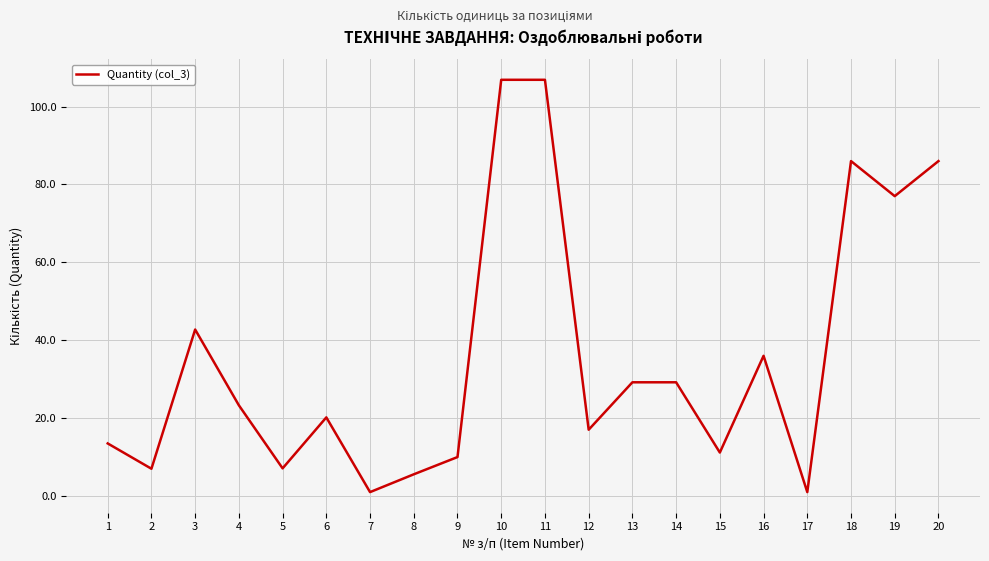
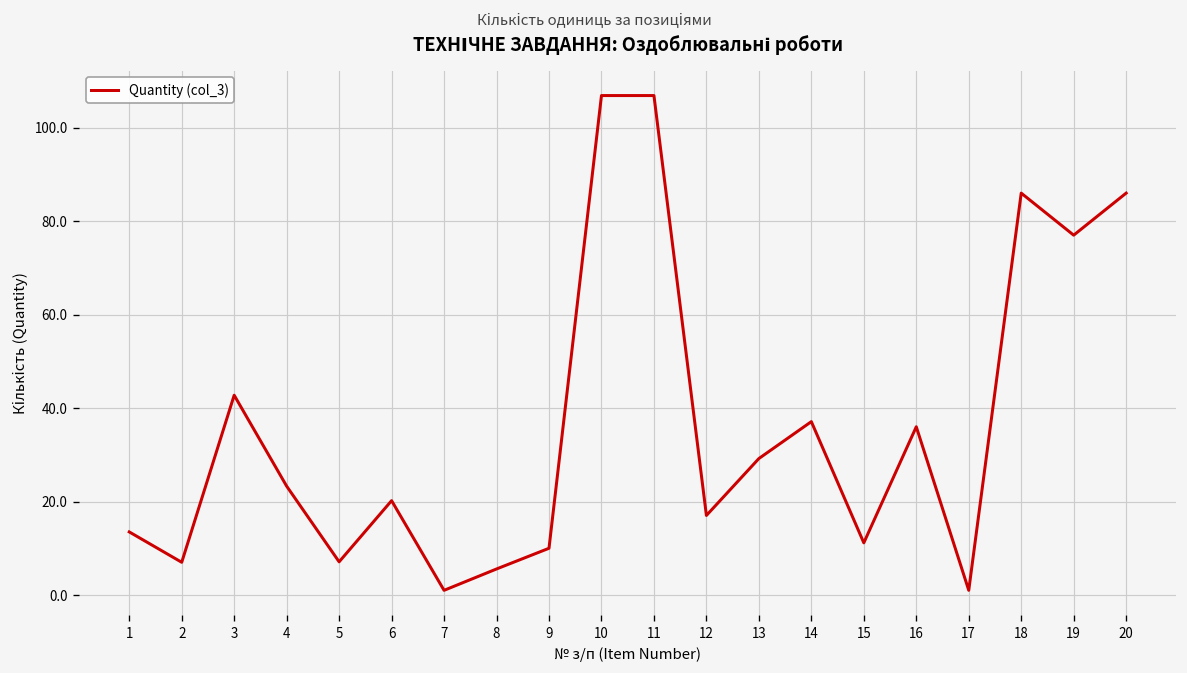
  {
    "1": 14,
    "2": 7,
    "3": 43,
    "4": 23,
    "5": 7,
    "6": 20,
    "7": 1,
    "8": 6,
    "9": 10,
    "10": 107,
    "11": 107,
    "12": 17,
    "13": 29,
-   "14": 29,
+   "14": 37,
    "15": 11,
    "16": 36,
    "17": 1,
    "18": 86,
    "19": 77,
    "20": 86
  }
